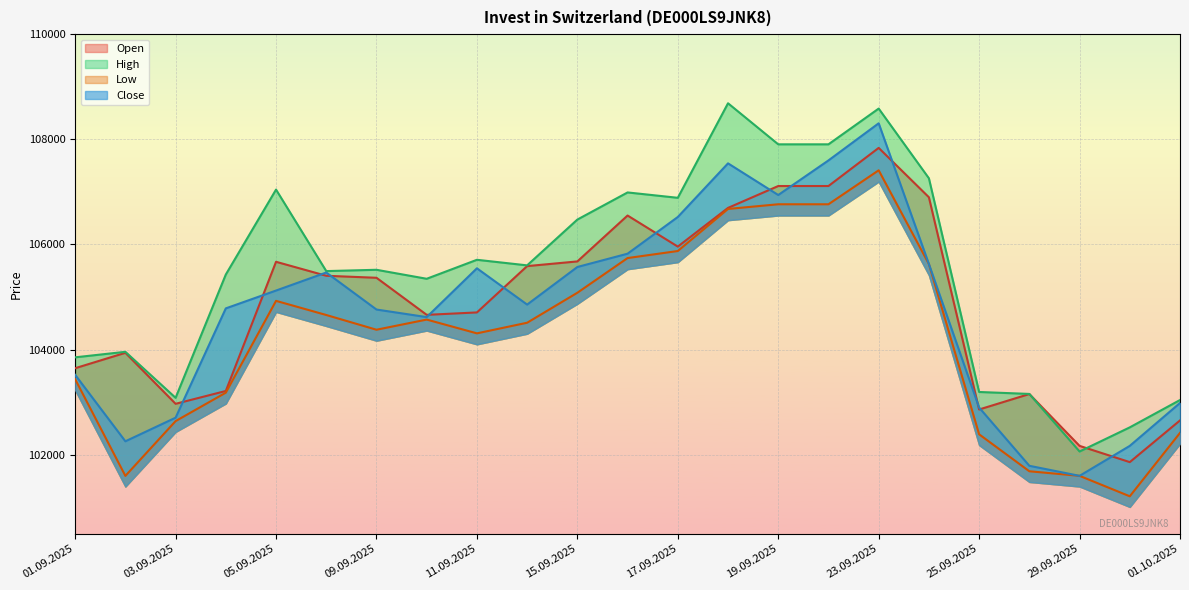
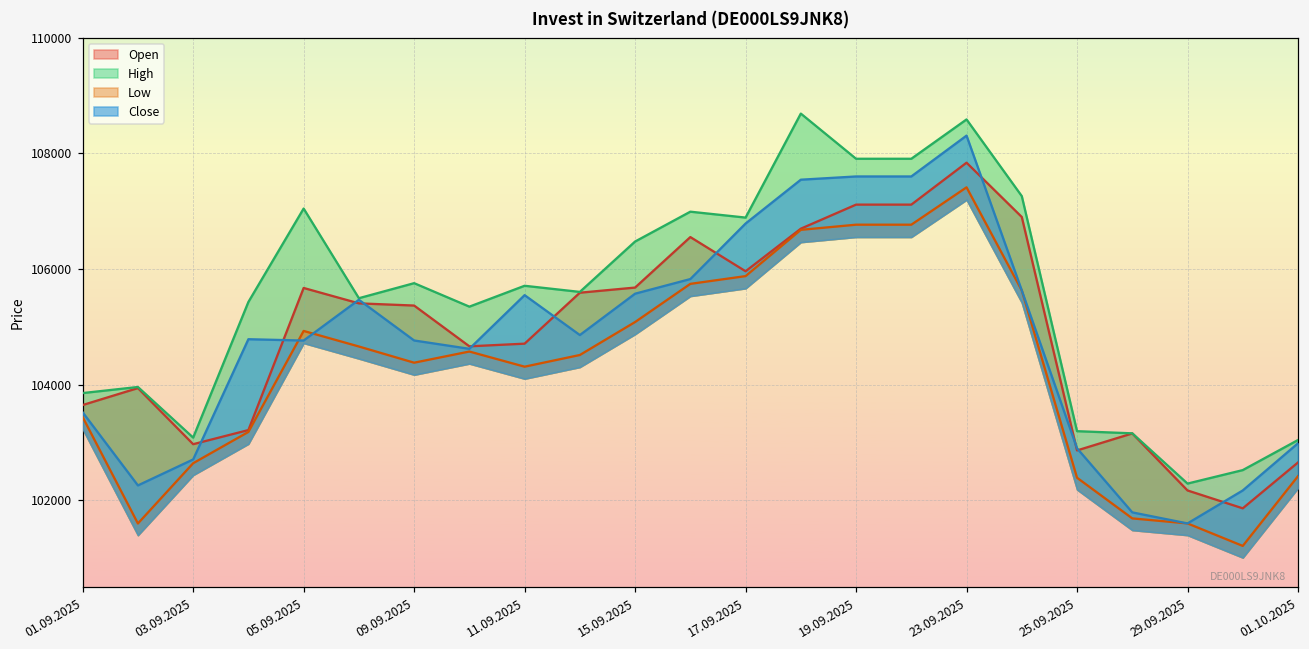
  {
    "High": {
      "01.09.2025": 103900,
      "03.09.2025": 103100,
      "05.09.2025": 107000,
-     "09.09.2025": 105500,
+     "09.09.2025": 105800,
      "11.09.2025": 105700,
      "15.09.2025": 106500,
      "17.09.2025": 106900,
      "19.09.2025": 107900,
      "23.09.2025": 108600,
      "25.09.2025": 103200,
-     "29.09.2025": 102100,
+     "29.09.2025": 102300,
      "01.10.2025": 103000
    },
    "Close": {
      "01.09.2025": 103500,
      "03.09.2025": 102700,
-     "05.09.2025": 105100,
+     "05.09.2025": 104800,
      "09.09.2025": 104800,
      "11.09.2025": 105500,
      "15.09.2025": 105600,
-     "17.09.2025": 106500,
-     "19.09.2025": 106900,
+     "17.09.2025": 106800,
+     "19.09.2025": 107600,
      "23.09.2025": 108300,
      "01.10.2025": 103000
    }
  }
